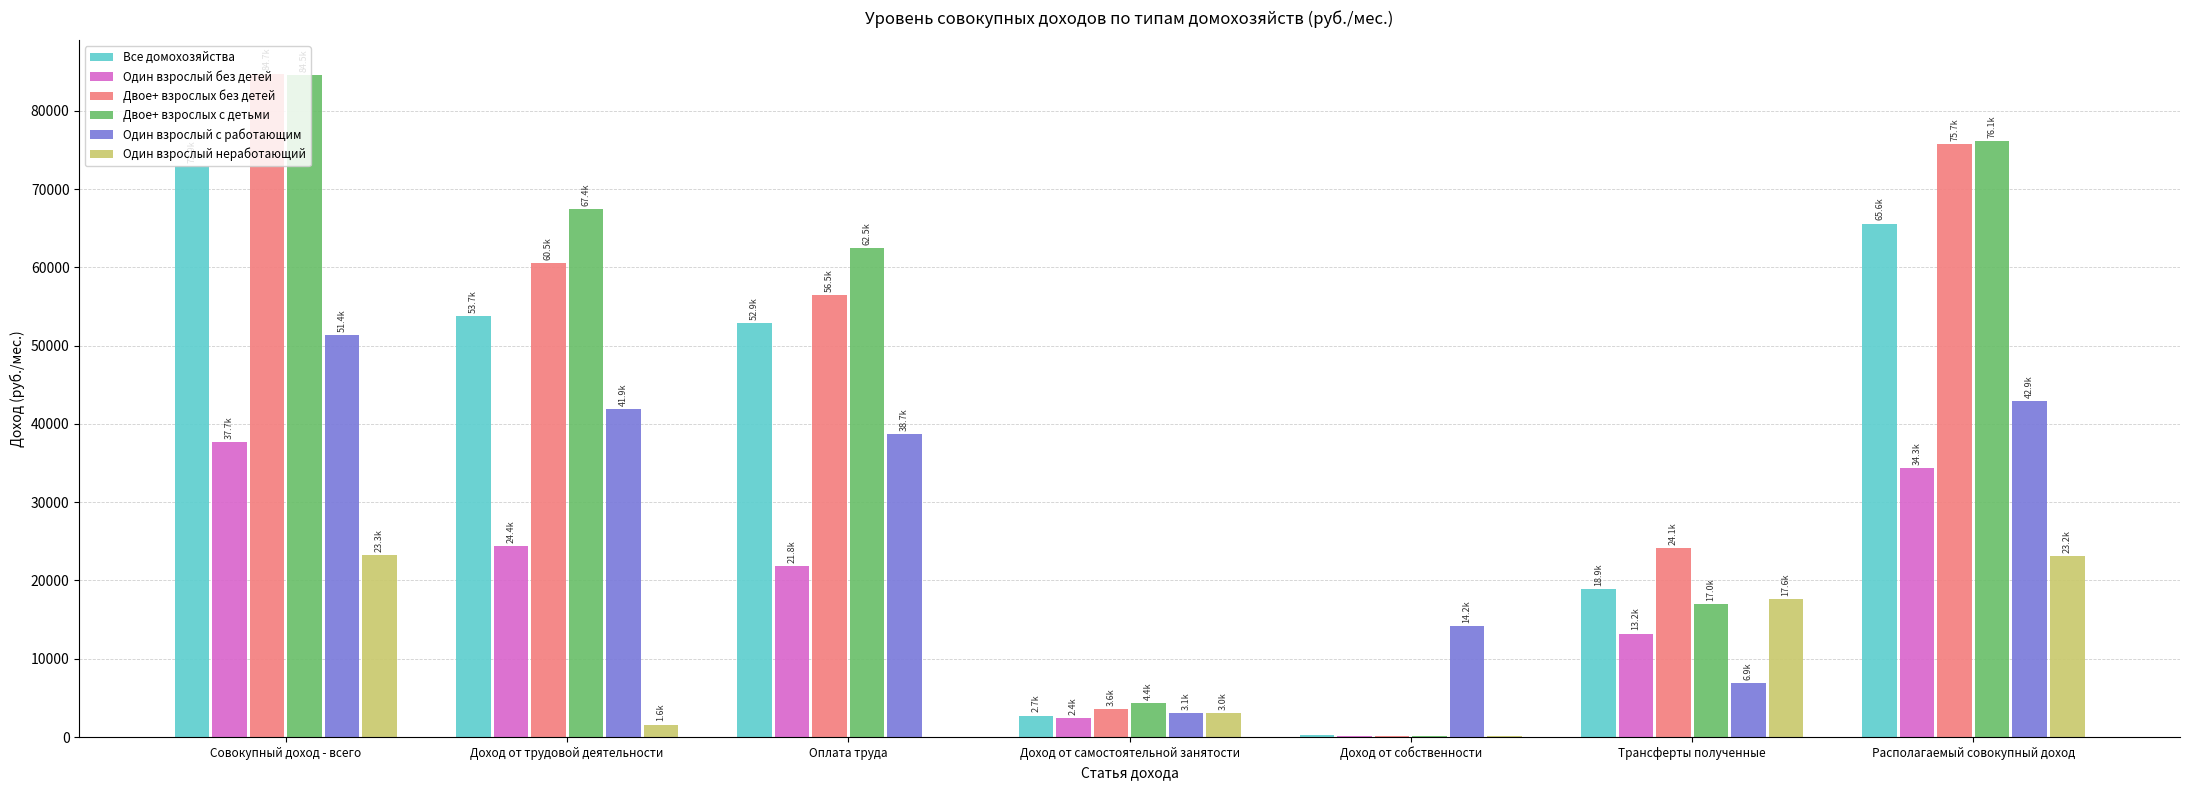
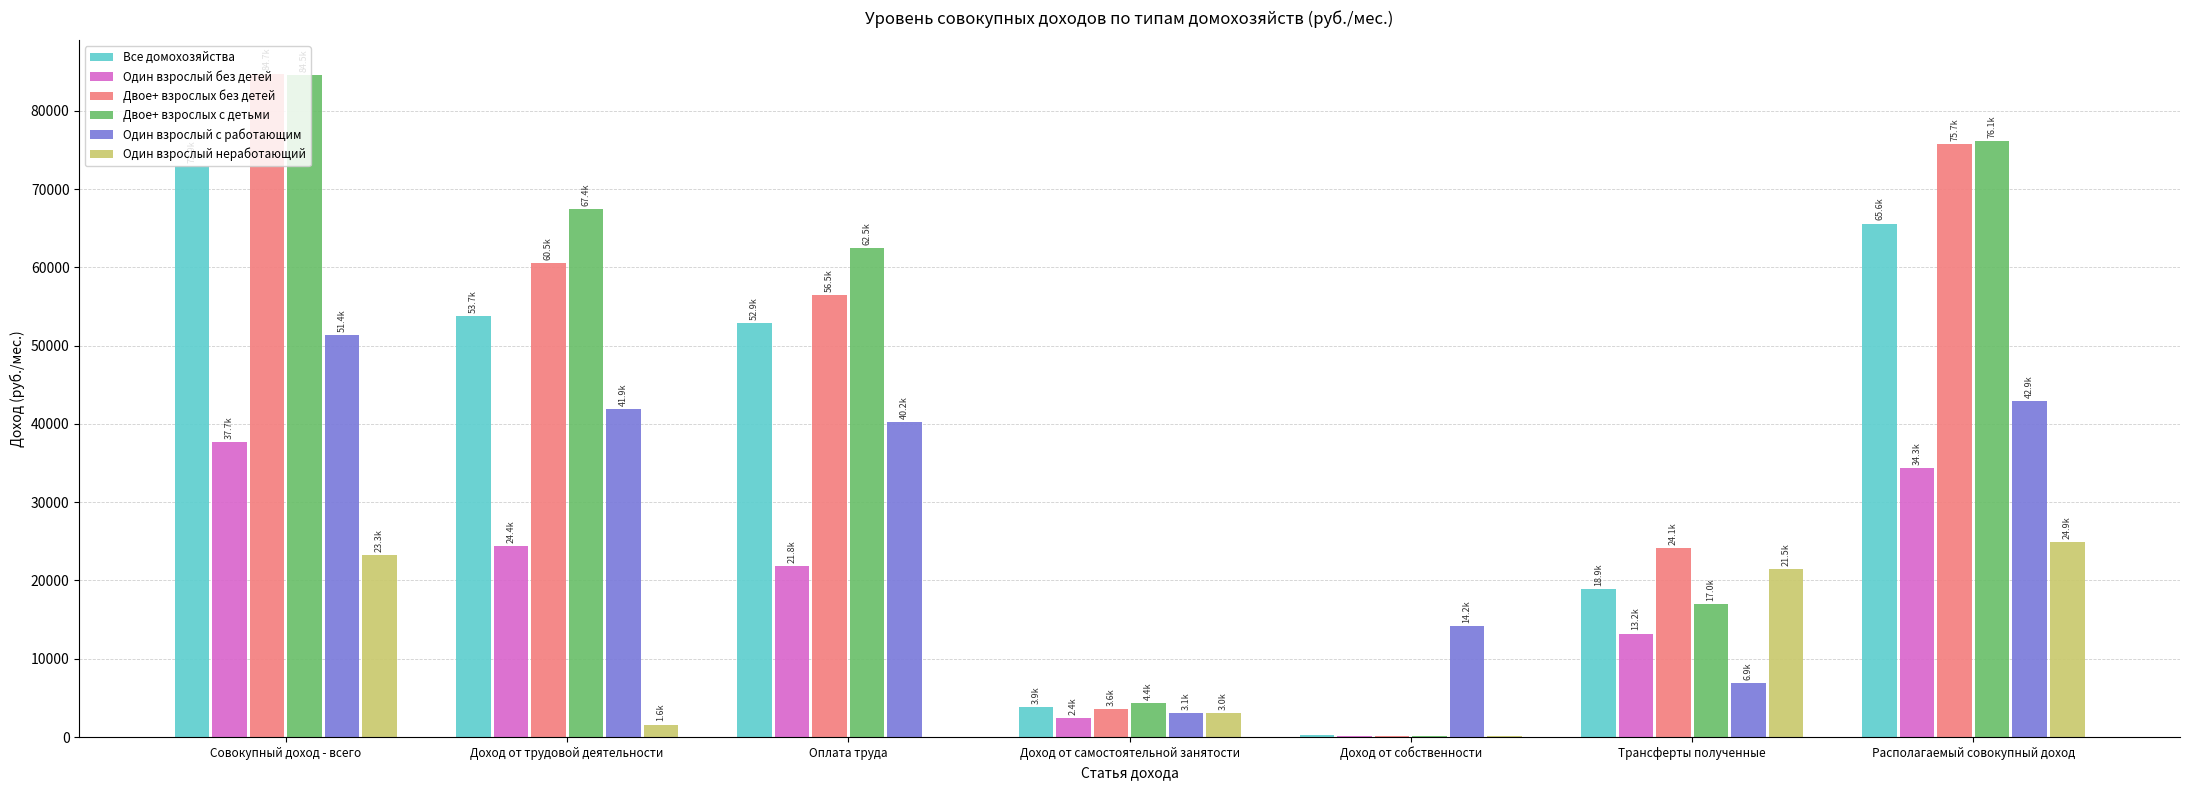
  {
    "Все домохозяйства": {
      "Доход от трудовой деятельности": "53.7k",
      "Оплата труда": "52.9k",
-     "Доход от самостоятельной занятости": "2.7k",
+     "Доход от самостоятельной занятости": "3.9k",
      "Трансферты полученные": "18.9k",
      "Располагаемый совокупный доход": "65.6k"
    },
    "Один взрослый без детей": {
      "Совокупный доход - всего": "37.7k",
      "Доход от трудовой деятельности": "24.4k",
      "Оплата труда": "21.8k",
      "Доход от самостоятельной занятости": "2.4k",
      "Трансферты полученные": "13.2k",
      "Располагаемый совокупный доход": "34.3k"
    },
    "Двое+ взрослых без детей": {
      "Доход от трудовой деятельности": "60.5k",
      "Оплата труда": "56.5k",
      "Доход от самостоятельной занятости": "3.6k",
      "Трансферты полученные": "24.1k",
      "Располагаемый совокупный доход": "75.7k"
    },
    "Двое+ взрослых с детьми": {
      "Доход от трудовой деятельности": "67.4k",
      "Оплата труда": "62.5k",
      "Доход от самостоятельной занятости": "4.4k",
      "Трансферты полученные": "17.0k",
      "Располагаемый совокупный доход": "76.1k"
    },
    "Один взрослый с работающим": {
      "Совокупный доход - всего": "51.4k",
      "Доход от трудовой деятельности": "41.9k",
-     "Оплата труда": "38.7k",
+     "Оплата труда": "40.2k",
      "Доход от самостоятельной занятости": "3.1k",
      "Доход от собственности": "14.2k",
      "Трансферты полученные": "6.9k",
      "Располагаемый совокупный доход": "42.9k"
    },
    "Один взрослый неработающий": {
      "Совокупный доход - всего": "23.3k",
      "Доход от трудовой деятельности": "1.6k",
      "Доход от самостоятельной занятости": "3.0k",
-     "Трансферты полученные": "17.6k",
-     "Располагаемый совокупный доход": "23.2k"
+     "Трансферты полученные": "21.5k",
+     "Располагаемый совокупный доход": "24.9k"
    }
  }
